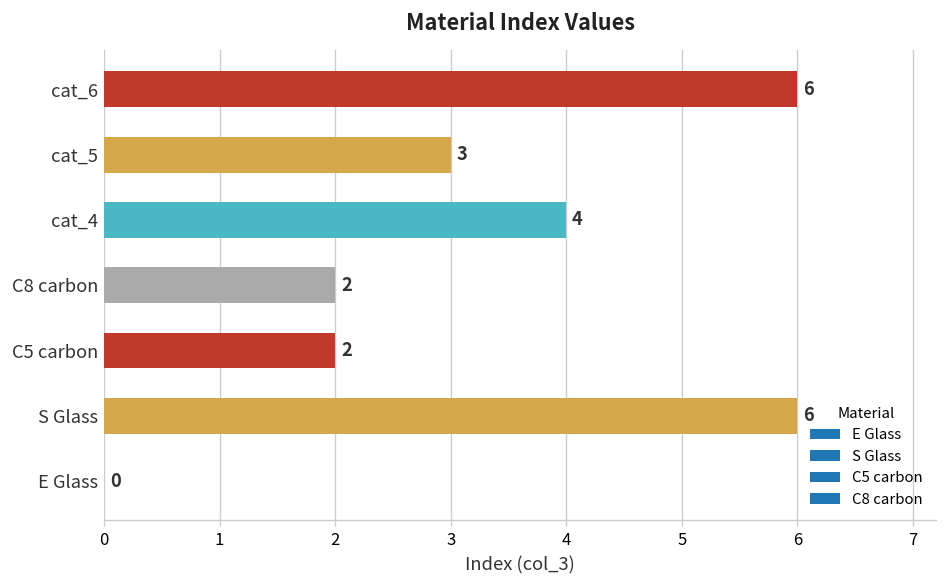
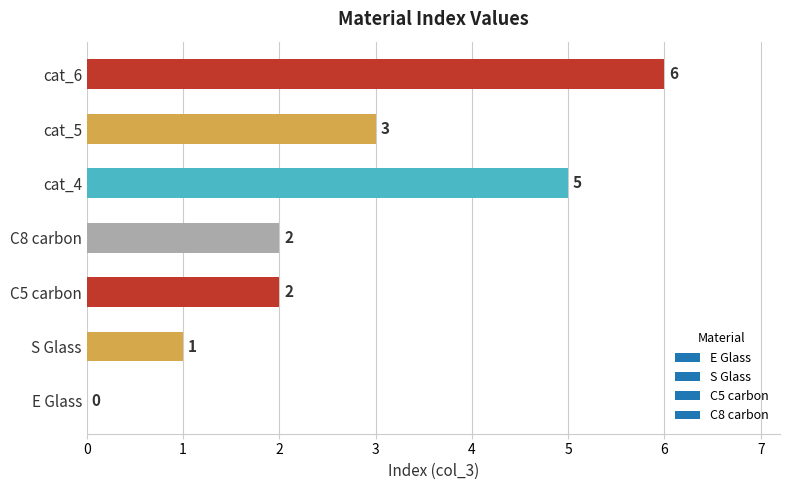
  {
    "cat_6": 6,
    "cat_5": 3,
-   "cat_4": 4,
+   "cat_4": 5,
    "C8 carbon": 2,
    "C5 carbon": 2,
-   "S Glass": 6,
+   "S Glass": 1,
    "E Glass": 0
  }
